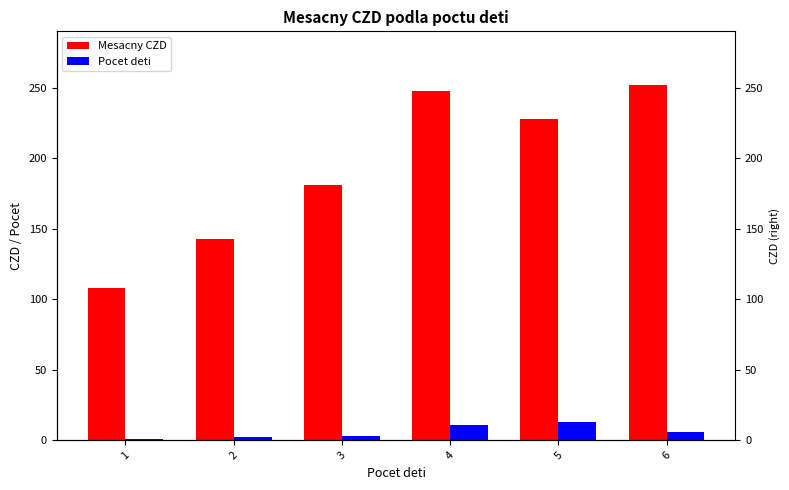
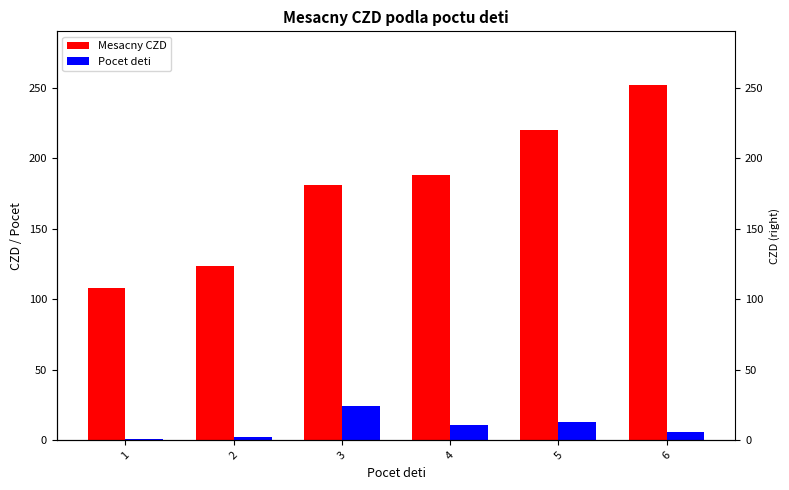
  {
    "Mesacny CZD": {
      "1": 108,
-     "2": 143,
+     "2": 124,
      "3": 181,
-     "4": 248,
-     "5": 228,
+     "4": 188,
+     "5": 220,
      "6": 252
    },
    "Pocet deti": {
      "2": 2,
-     "3": 3,
+     "3": 24,
      "4": 11,
      "5": 13,
      "6": 6
    }
  }
